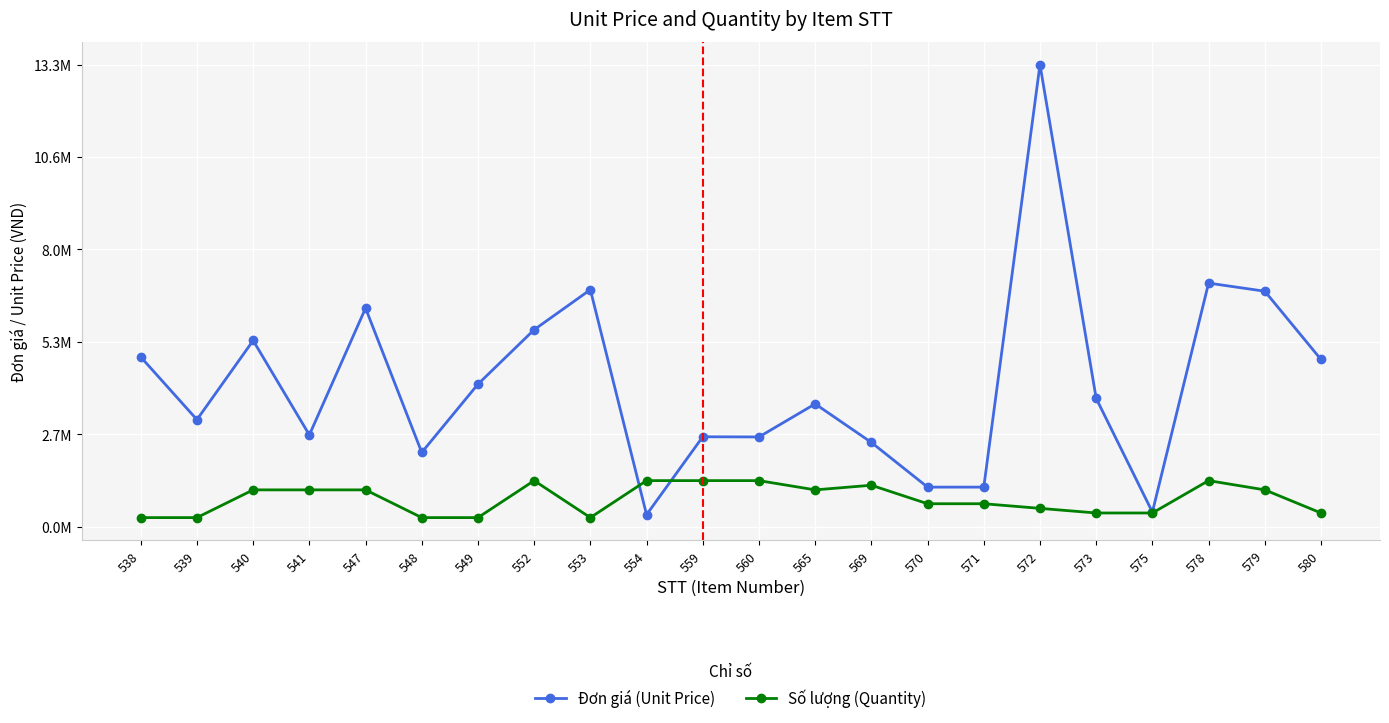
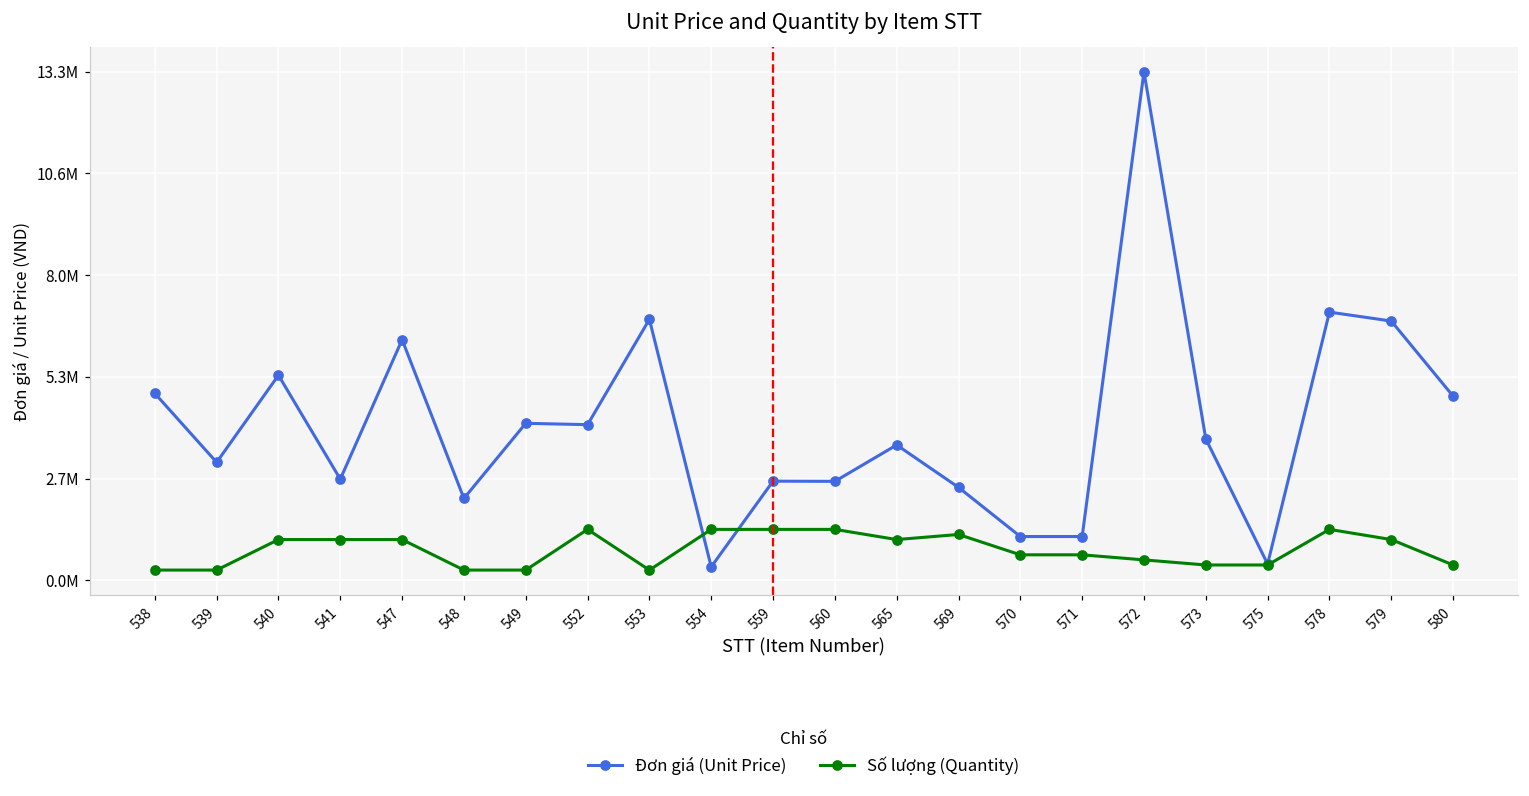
  {
    "Đơn giá (Unit Price)": {
      "538": 4900000,
      "539": 3100000,
      "540": 5400000,
      "541": 2600000,
      "547": 6300000,
      "548": 2100000,
      "549": 4100000,
-     "552": 5700000,
+     "552": 4100000,
      "553": 6800000,
      "554": 400000,
      "559": 2600000,
      "560": 2600000,
      "565": 3500000,
      "569": 2400000,
      "570": 1100000,
      "571": 1100000,
      "572": 13300000,
      "573": 3700000,
      "578": 7000000,
      "579": 6800000,
      "580": 4800000
    },
    "Số lượng (Quantity)": {
      "538": 300000,
      "539": 300000,
      "540": 1100000,
      "541": 1100000,
      "547": 1100000,
      "548": 300000,
      "549": 300000,
      "552": 1300000,
      "553": 300000,
      "554": 1300000,
      "559": 1300000,
      "560": 1300000,
      "565": 1100000,
      "569": 1200000,
      "570": 700000,
      "571": 700000,
      "572": 500000,
      "573": 400000,
      "578": 1300000,
      "579": 1100000,
      "580": 400000
    }
  }
